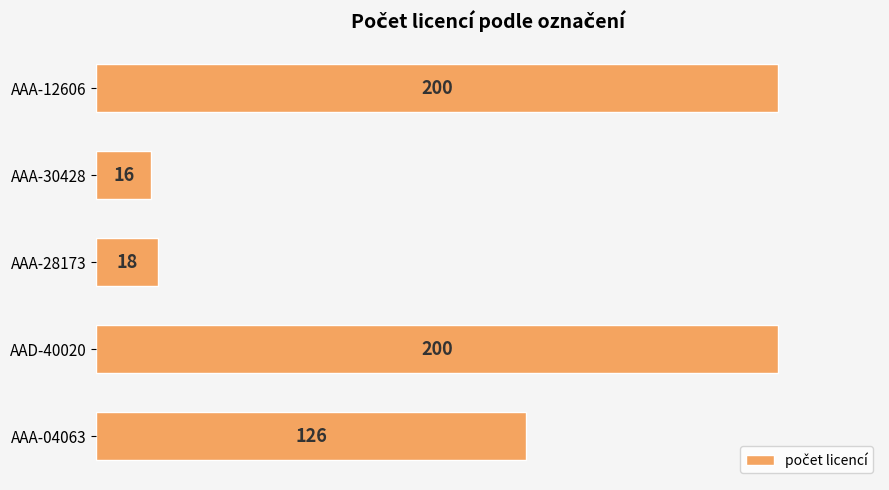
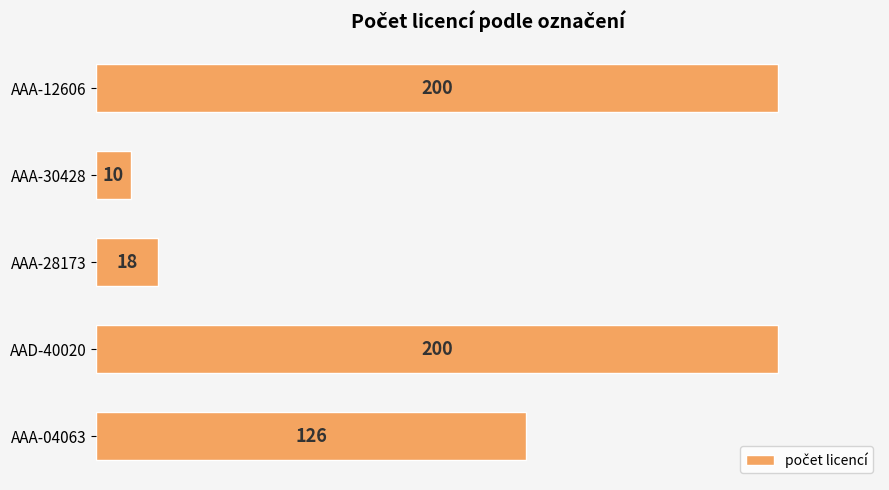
  {
    "AAA-12606": 200,
-   "AAA-30428": 16,
+   "AAA-30428": 10,
    "AAA-28173": 18,
    "AAD-40020": 200,
    "AAA-04063": 126
  }
